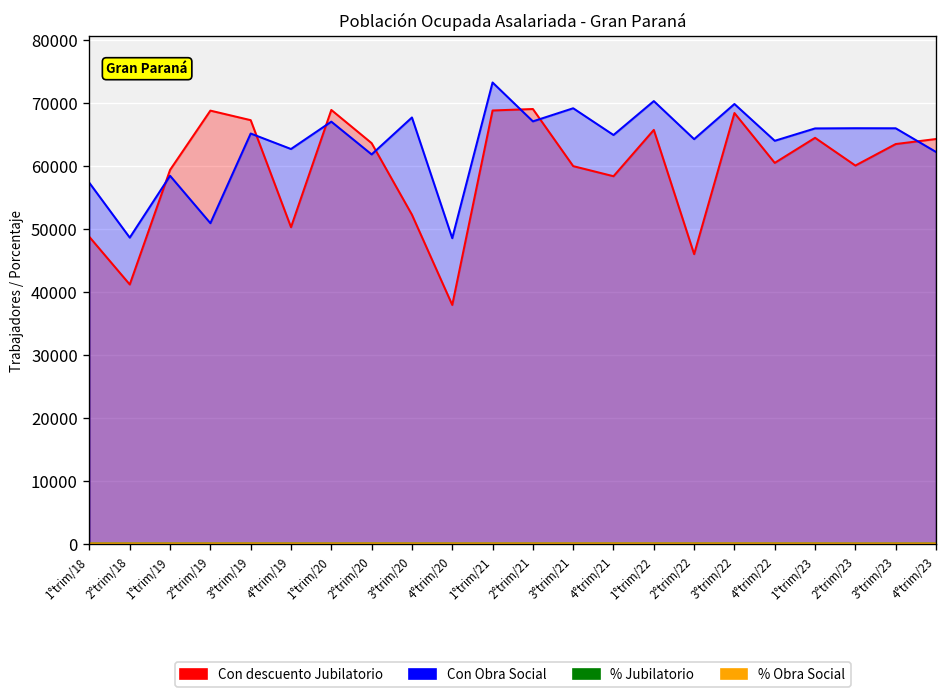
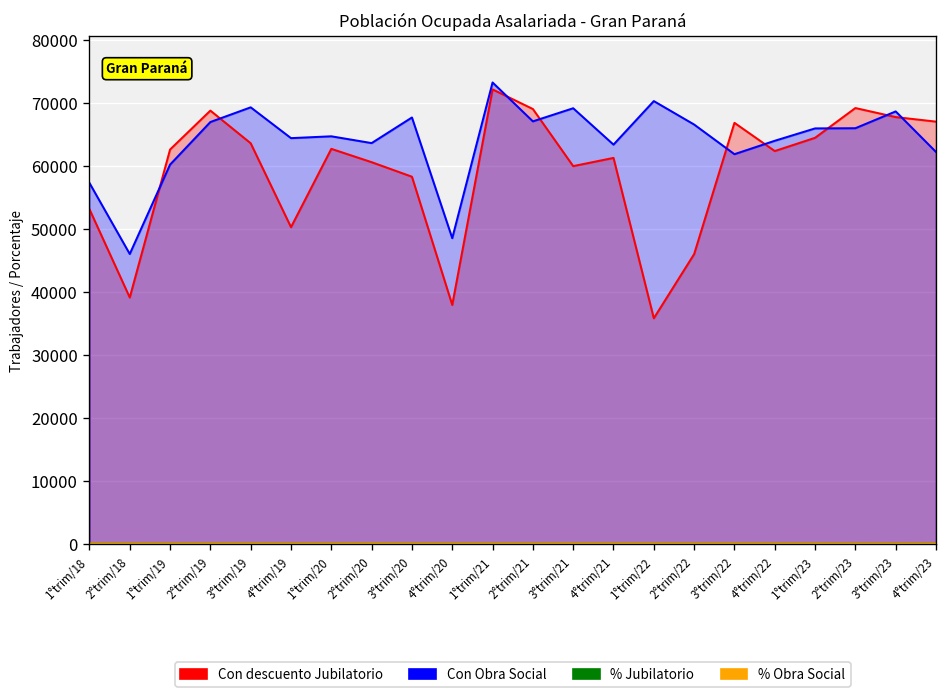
  {
    "Con descuento Jubilatorio": {
-     "1°trim/18": 49000,
-     "2°trim/18": 41000,
-     "1°trim/19": 59000,
+     "1°trim/18": 53000,
+     "2°trim/18": 39000,
+     "1°trim/19": 63000,
      "2°trim/19": 69000,
-     "3°trim/19": 67000,
+     "3°trim/19": 64000,
      "4°trim/19": 50000,
-     "1°trim/20": 69000,
-     "2°trim/20": 64000,
-     "3°trim/20": 52000,
+     "1°trim/20": 63000,
+     "2°trim/20": 61000,
+     "3°trim/20": 58000,
      "4°trim/20": 38000,
-     "1°trim/21": 69000,
+     "1°trim/21": 72000,
      "2°trim/21": 69000,
      "3°trim/21": 60000,
-     "4°trim/21": 58000,
-     "1°trim/22": 66000,
+     "4°trim/21": 61000,
+     "1°trim/22": 36000,
      "2°trim/22": 46000,
-     "3°trim/22": 68000,
-     "4°trim/22": 60000,
+     "3°trim/22": 67000,
+     "4°trim/22": 62000,
      "1°trim/23": 64000,
-     "2°trim/23": 60000,
-     "3°trim/23": 63000,
-     "4°trim/23": 64000
+     "2°trim/23": 69000,
+     "3°trim/23": 68000,
+     "4°trim/23": 67000
    },
    "Con Obra Social": {
      "1°trim/18": 57000,
-     "2°trim/18": 49000,
-     "1°trim/19": 58000,
-     "2°trim/19": 51000,
-     "3°trim/19": 65000,
-     "4°trim/19": 63000,
-     "1°trim/20": 67000,
-     "2°trim/20": 62000,
+     "2°trim/18": 46000,
+     "1°trim/19": 60000,
+     "2°trim/19": 67000,
+     "3°trim/19": 69000,
+     "4°trim/19": 64000,
+     "1°trim/20": 65000,
+     "2°trim/20": 64000,
      "3°trim/20": 68000,
      "4°trim/20": 49000,
      "1°trim/21": 73000,
      "2°trim/21": 67000,
      "3°trim/21": 69000,
-     "4°trim/21": 65000,
+     "4°trim/21": 63000,
      "1°trim/22": 70000,
-     "2°trim/22": 64000,
-     "3°trim/22": 70000,
+     "2°trim/22": 67000,
+     "3°trim/22": 62000,
      "4°trim/22": 64000,
      "1°trim/23": 66000,
      "2°trim/23": 66000,
-     "3°trim/23": 66000,
+     "3°trim/23": 69000,
      "4°trim/23": 62000
    }
  }
